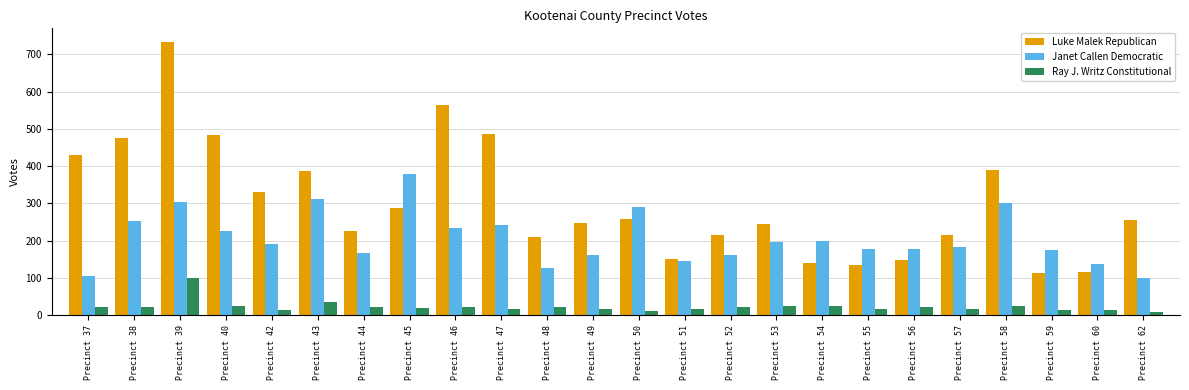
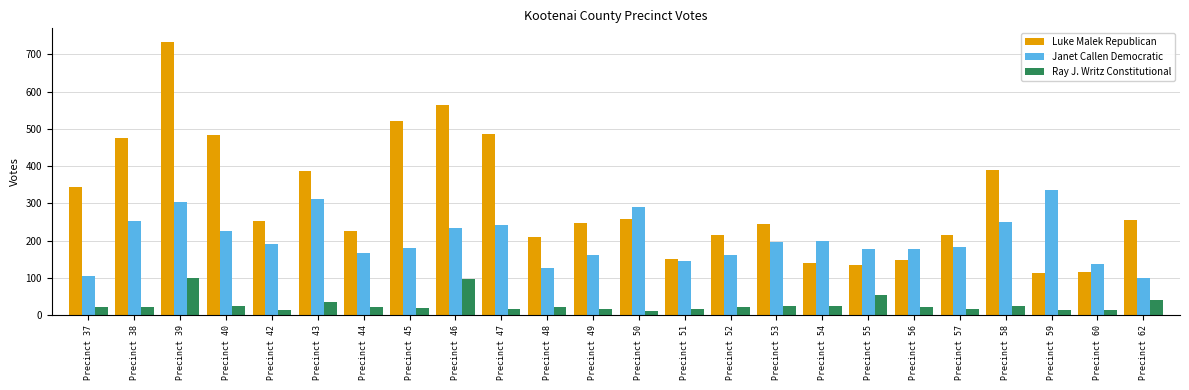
  {
    "Luke Malek Republican": {
-     "Precinct 37": 430,
+     "Precinct 37": 340,
      "Precinct 38": 480,
      "Precinct 39": 730,
      "Precinct 40": 480,
-     "Precinct 42": 330,
+     "Precinct 42": 250,
      "Precinct 43": 390,
      "Precinct 44": 230,
-     "Precinct 45": 290,
+     "Precinct 45": 520,
      "Precinct 46": 570,
      "Precinct 47": 490,
      "Precinct 48": 210,
      "Precinct 49": 250,
      "Precinct 50": 260,
      "Precinct 51": 150,
      "Precinct 52": 220,
      "Precinct 53": 250,
      "Precinct 54": 140,
      "Precinct 55": 140,
      "Precinct 56": 150,
      "Precinct 57": 220,
      "Precinct 58": 390,
      "Precinct 59": 110,
      "Precinct 60": 120,
      "Precinct 62": 260
    },
    "Janet Callen Democratic": {
      "Precinct 37": 110,
      "Precinct 38": 250,
      "Precinct 39": 300,
      "Precinct 40": 230,
      "Precinct 42": 190,
      "Precinct 43": 310,
      "Precinct 44": 170,
-     "Precinct 45": 380,
+     "Precinct 45": 180,
      "Precinct 46": 230,
      "Precinct 47": 240,
      "Precinct 48": 130,
      "Precinct 49": 160,
      "Precinct 50": 290,
      "Precinct 51": 150,
      "Precinct 52": 160,
      "Precinct 53": 200,
      "Precinct 54": 200,
      "Precinct 55": 180,
      "Precinct 56": 180,
      "Precinct 57": 180,
-     "Precinct 58": 300,
-     "Precinct 59": 180,
+     "Precinct 58": 250,
+     "Precinct 59": 340,
      "Precinct 60": 140,
      "Precinct 62": 100
    },
    "Ray J. Writz Constitutional": {
      "Precinct 37": 20,
      "Precinct 38": 20,
      "Precinct 39": 100,
      "Precinct 40": 30,
      "Precinct 42": 20,
      "Precinct 43": 40,
      "Precinct 44": 20,
      "Precinct 45": 20,
-     "Precinct 46": 20,
+     "Precinct 46": 100,
      "Precinct 47": 20,
      "Precinct 48": 20,
      "Precinct 49": 20,
      "Precinct 50": 10,
      "Precinct 51": 20,
      "Precinct 52": 20,
      "Precinct 53": 30,
      "Precinct 54": 30,
-     "Precinct 55": 20,
+     "Precinct 55": 50,
      "Precinct 56": 20,
      "Precinct 57": 20,
      "Precinct 58": 20,
      "Precinct 59": 20,
      "Precinct 60": 10,
-     "Precinct 62": 10
+     "Precinct 62": 40
    }
  }
